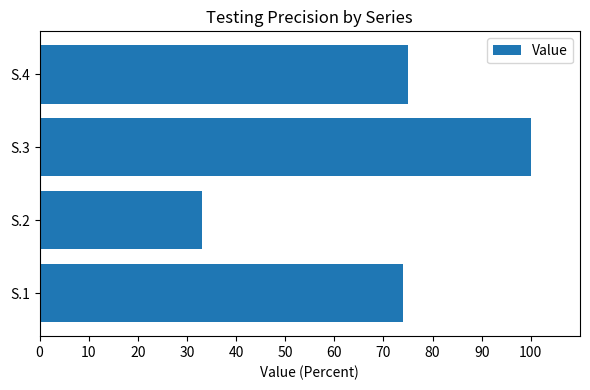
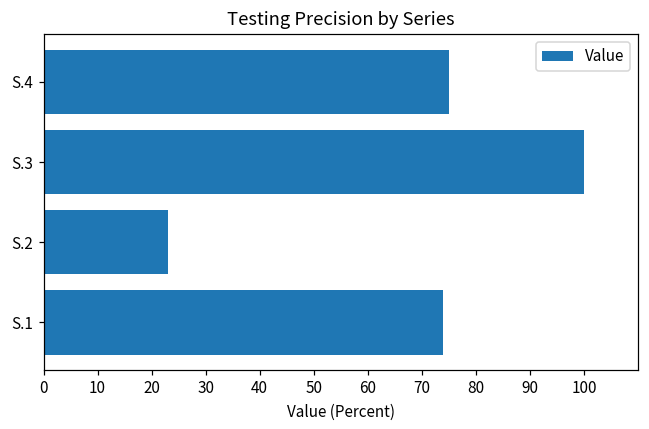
  {
    "S.4": 75,
    "S.3": 100,
-   "S.2": 33,
+   "S.2": 23,
    "S.1": 74
  }
